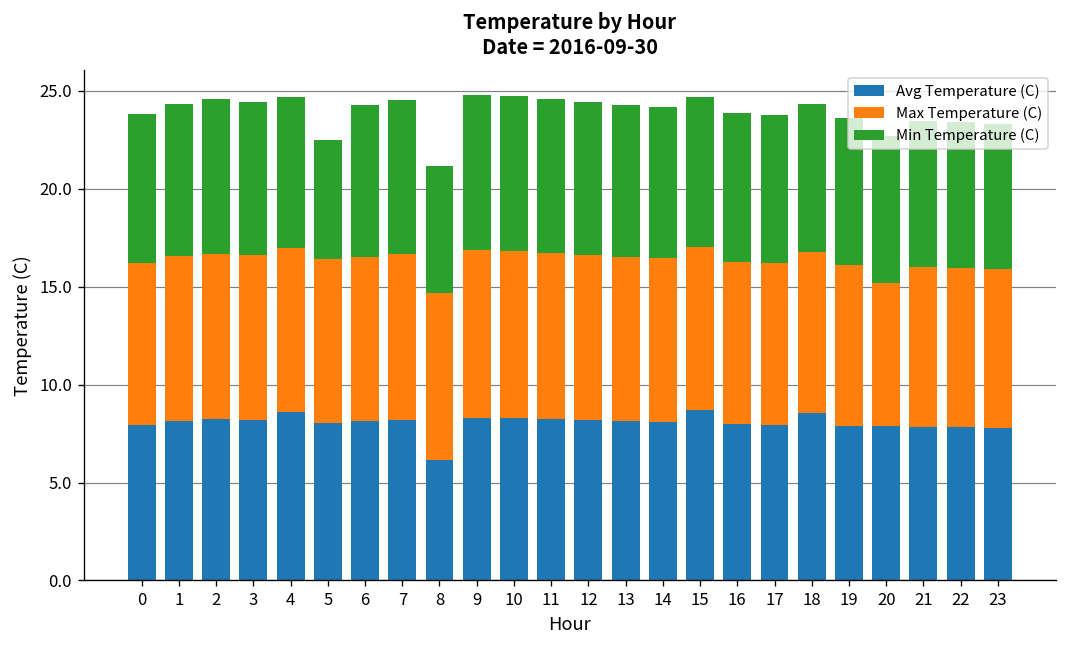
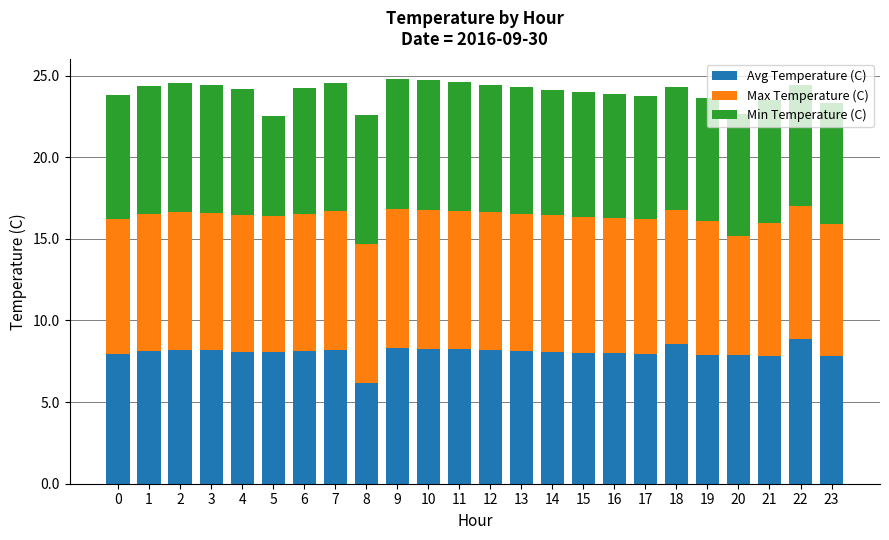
  {
    "Avg Temperature (C)": {
      "0": 7.9,
      "1": 8.2,
      "2": 8.2,
      "3": 8.2,
-     "4": 8.6,
+     "4": 8.1,
      "5": 8.1,
      "6": 8.1,
      "7": 8.2,
      "8": 6.2,
      "9": 8.3,
      "10": 8.3,
      "11": 8.2,
      "12": 8.2,
      "13": 8.1,
      "14": 8.1,
-     "15": 8.7,
+     "15": 8.0,
      "16": 8.0,
      "17": 8.0,
      "18": 8.5,
      "19": 7.9,
      "20": 7.9,
      "21": 7.9,
-     "22": 7.8,
+     "22": 8.9,
      "23": 7.8
    },
    "Max Temperature (C)": {
      "0": 8.3,
      "1": 8.4,
      "2": 8.5,
      "3": 8.4,
      "4": 8.4,
      "5": 8.4,
      "6": 8.4,
      "7": 8.5,
      "8": 8.5,
      "9": 8.6,
      "10": 8.5,
      "11": 8.5,
      "12": 8.4,
      "13": 8.4,
      "14": 8.4,
      "15": 8.3,
      "16": 8.3,
      "17": 8.3,
      "18": 8.2,
      "19": 8.2,
      "20": 7.3,
      "21": 8.1,
      "22": 8.1,
      "23": 8.1
    },
    "Min Temperature (C)": {
      "0": 7.6,
      "1": 7.8,
      "2": 7.9,
      "3": 7.8,
      "4": 7.7,
      "5": 6.1,
      "6": 7.8,
      "7": 7.8,
-     "8": 6.5,
+     "8": 7.9,
      "9": 7.9,
      "10": 7.9,
      "11": 7.9,
      "12": 7.8,
      "13": 7.8,
      "14": 7.7,
      "15": 7.7,
      "16": 7.6,
      "17": 7.6,
      "18": 7.6
    }
  }
